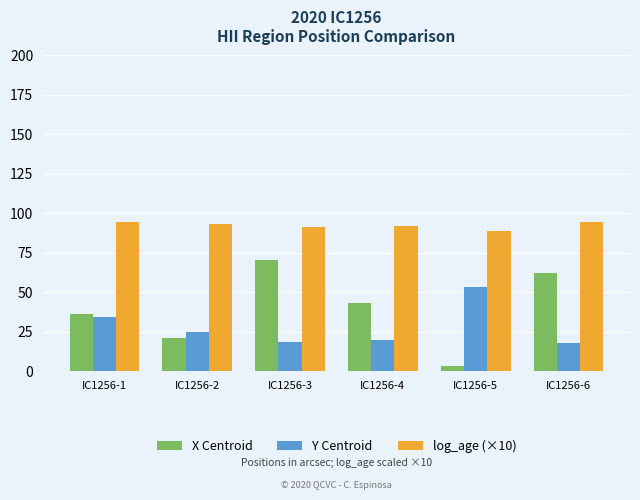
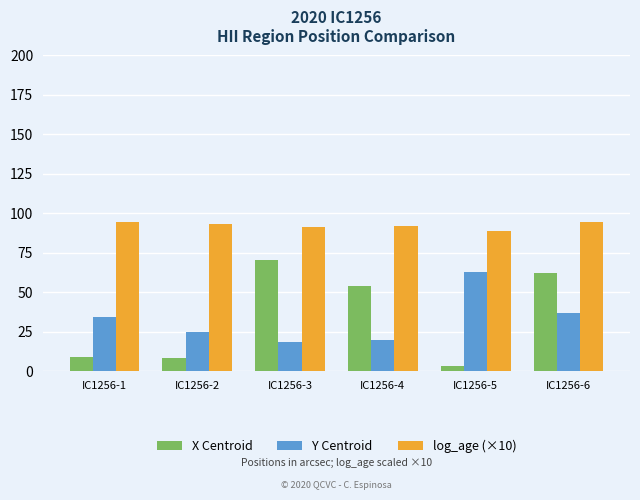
  {
    "X Centroid": {
-     "IC1256-1": 36,
-     "IC1256-2": 21,
+     "IC1256-1": 9,
+     "IC1256-2": 8,
      "IC1256-3": 70,
-     "IC1256-4": 43,
+     "IC1256-4": 54,
      "IC1256-5": 3,
      "IC1256-6": 62
    },
    "Y Centroid": {
      "IC1256-1": 34,
      "IC1256-2": 25,
      "IC1256-3": 18,
      "IC1256-4": 20,
-     "IC1256-5": 53,
-     "IC1256-6": 18
+     "IC1256-5": 63,
+     "IC1256-6": 37
    },
    "log_age (×10)": {
      "IC1256-1": 95,
      "IC1256-2": 93,
      "IC1256-3": 91,
      "IC1256-4": 92,
      "IC1256-5": 89,
      "IC1256-6": 94
    }
  }
